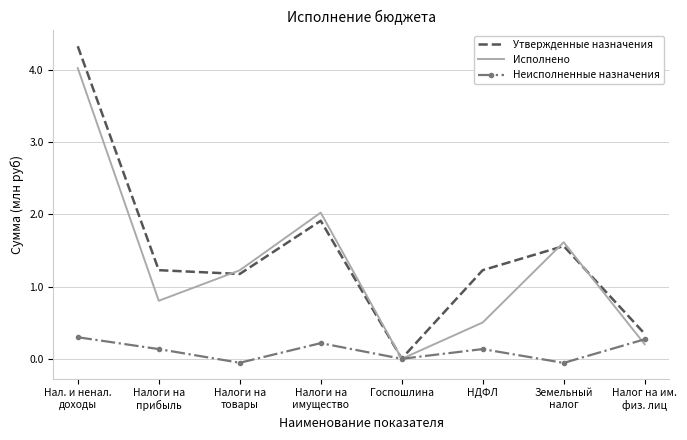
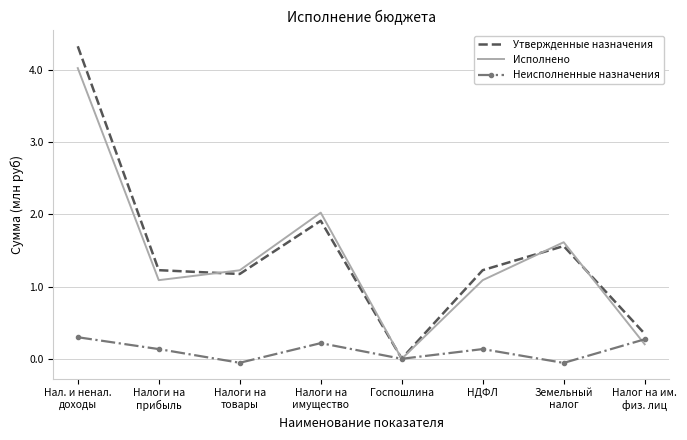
  {
    "Исполнено": {
      "Нал. и ненал. доходы": 4.0,
-     "Налоги на прибыль": 0.8,
+     "Налоги на прибыль": 1.1,
      "Налоги на товары": 1.2,
      "Налоги на имущество": 2.0,
-     "НДФЛ": 0.5,
+     "НДФЛ": 1.1,
      "Земельный налог": 1.6,
      "Налог на им. физ. лиц": 0.2
    }
  }
